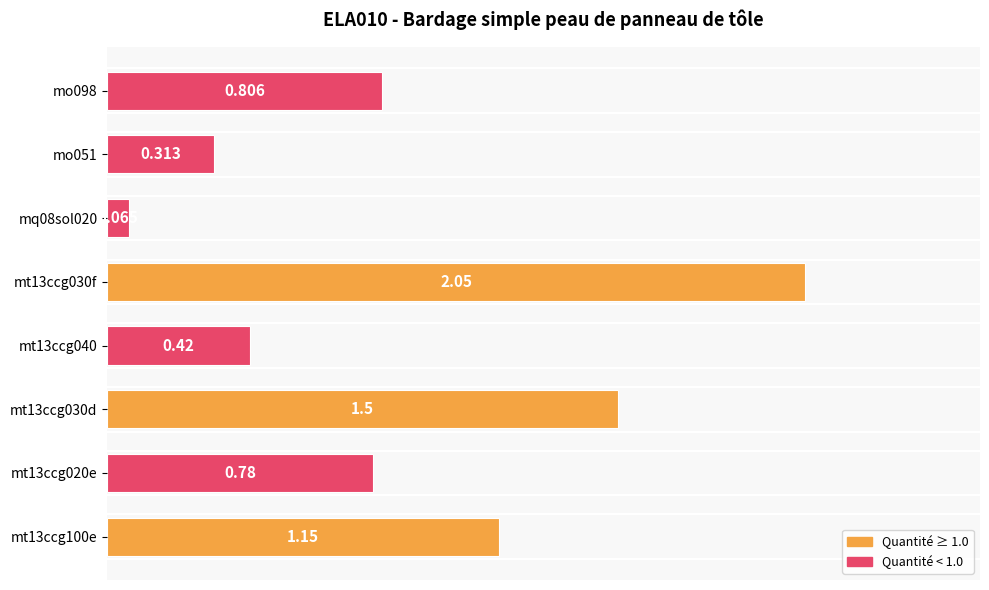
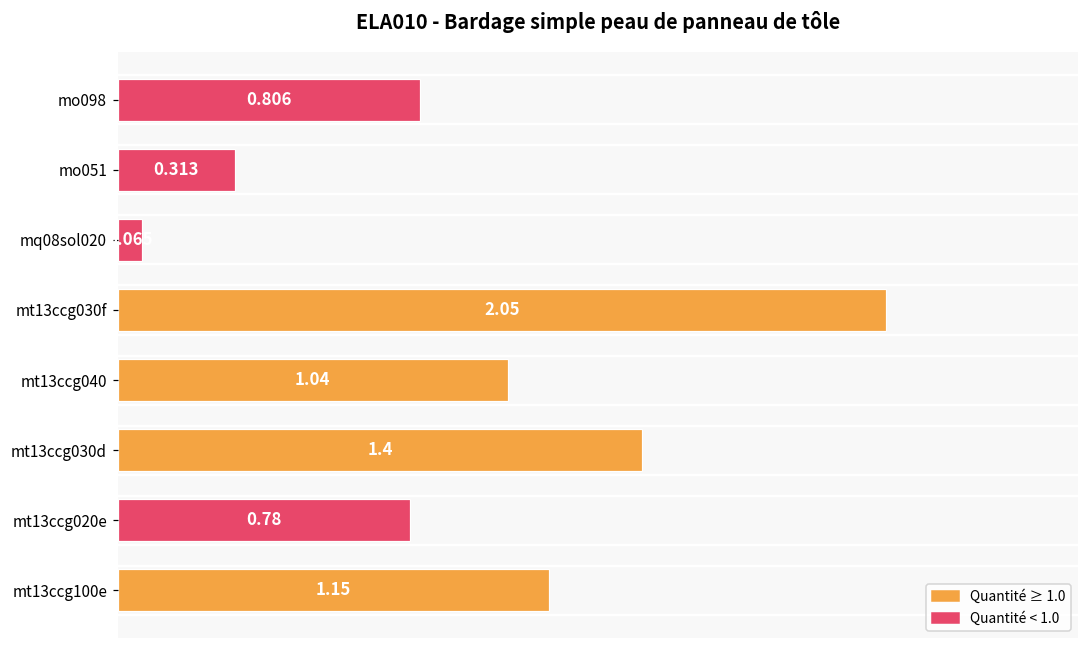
  {
    "mo098": 0.806,
    "mo051": 0.313,
    "mt13ccg030f": 2.05,
-   "mt13ccg040": 0.42,
-   "mt13ccg030d": 1.5,
+   "mt13ccg040": 1.04,
+   "mt13ccg030d": 1.4,
    "mt13ccg020e": 0.78,
    "mt13ccg100e": 1.15
  }
